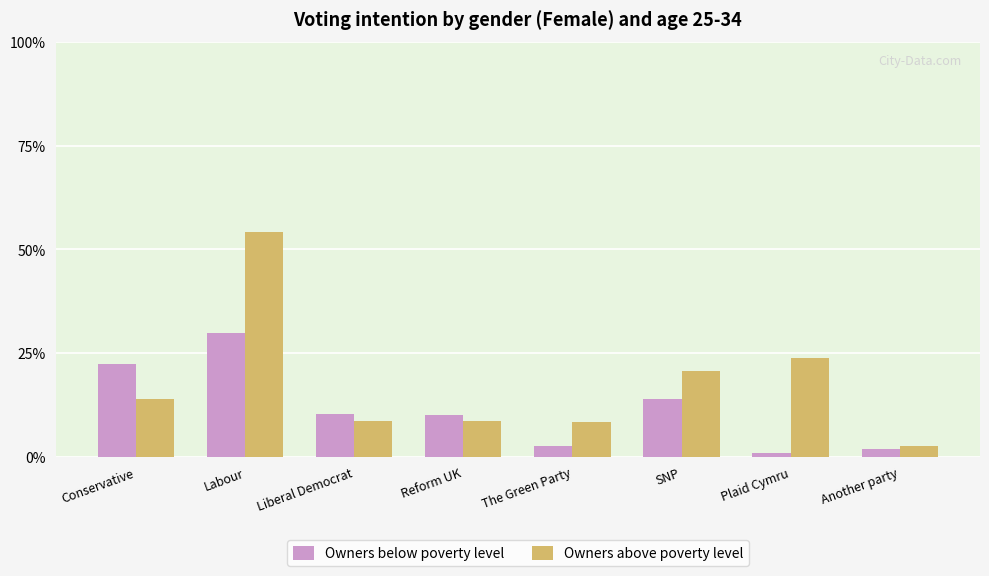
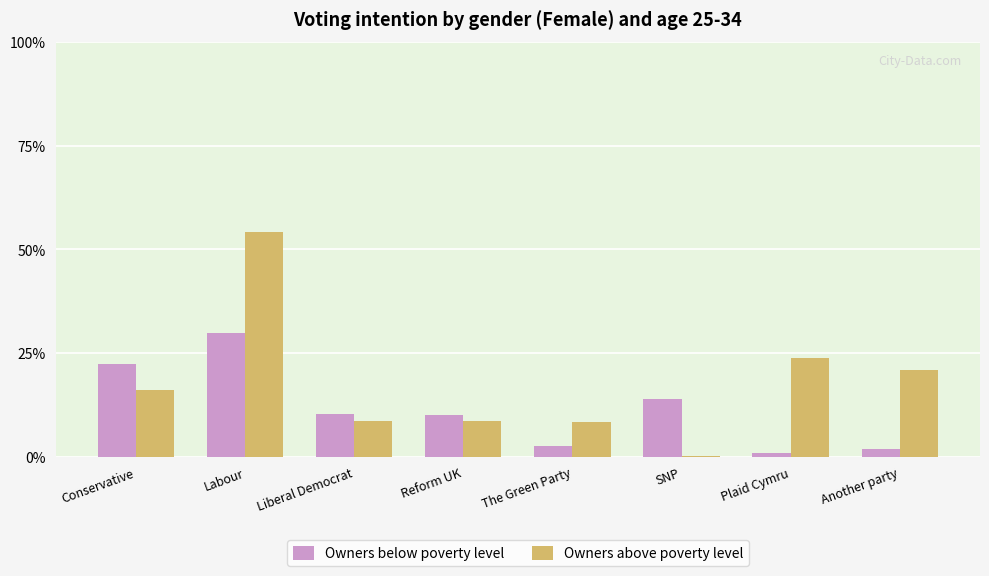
  {
    "Owners below poverty level": {
      "Conservative": "22%",
      "Labour": "30%",
      "Liberal Democrat": "10%",
      "Reform UK": "10%",
      "The Green Party": "3%",
      "SNP": "14%",
      "Plaid Cymru": "1%",
      "Another party": "2%"
    },
    "Owners above poverty level": {
-     "Conservative": "14%",
+     "Conservative": "16%",
      "Labour": "54%",
      "Liberal Democrat": "9%",
      "Reform UK": "9%",
      "The Green Party": "8%",
-     "SNP": "21%",
+     "SNP": "0%",
      "Plaid Cymru": "24%",
-     "Another party": "3%"
+     "Another party": "21%"
    }
  }
